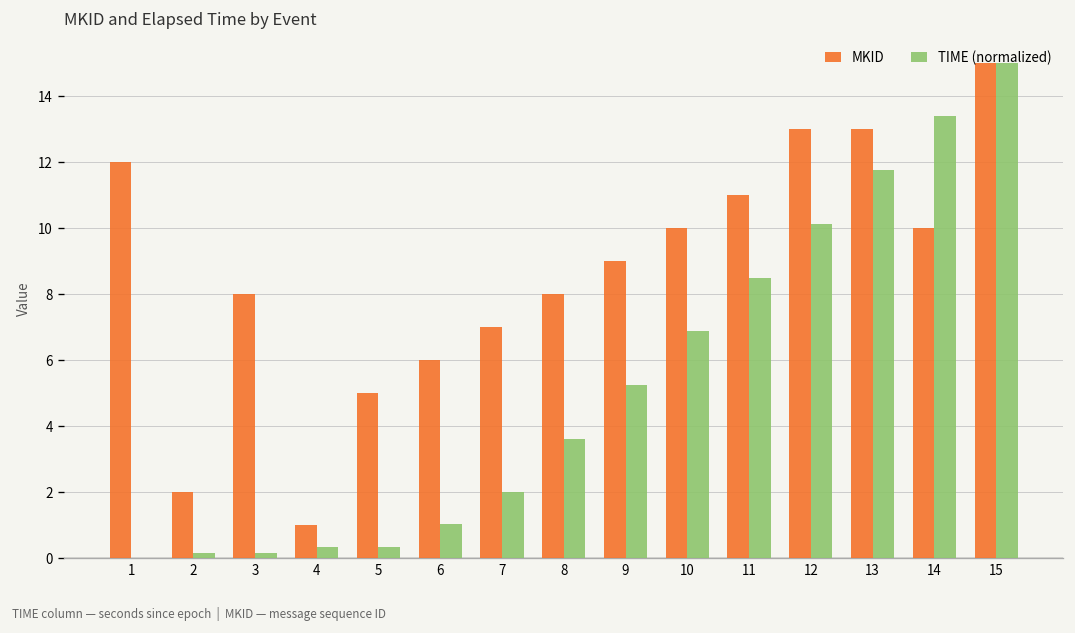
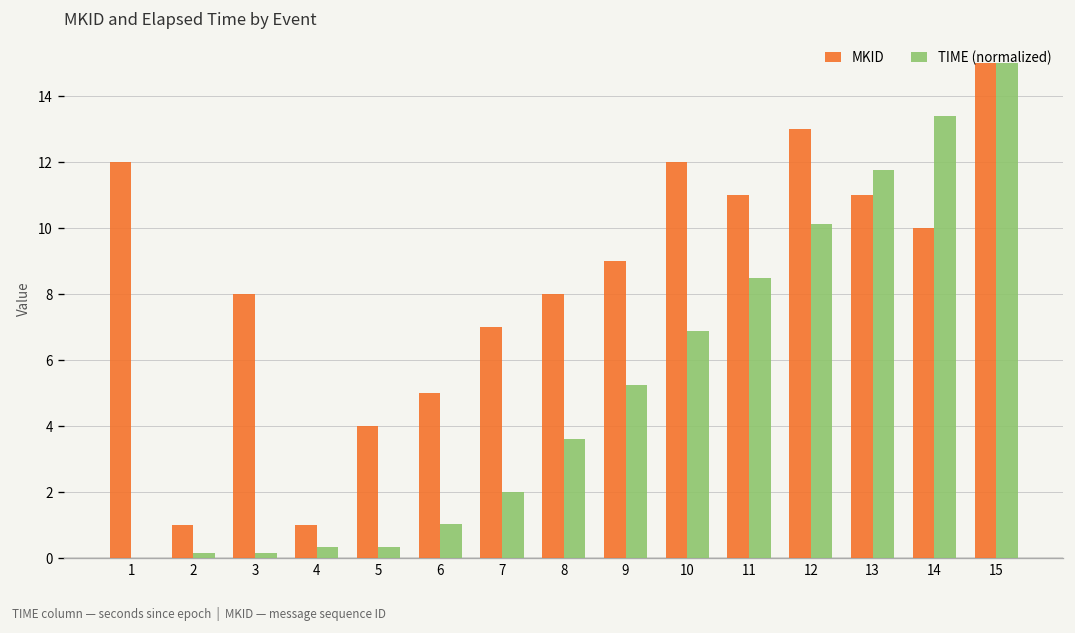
  {
    "MKID": {
      "1": 12,
-     "2": 2,
+     "2": 1,
      "3": 8,
      "4": 1,
-     "5": 5,
-     "6": 6,
+     "5": 4,
+     "6": 5,
      "7": 7,
      "8": 8,
      "9": 9,
-     "10": 10,
+     "10": 12,
      "11": 11,
      "12": 13,
-     "13": 13,
+     "13": 11,
      "14": 10,
      "15": 15
    },
    "TIME (normalized)": {
      "1": 0,
      "2": 0.1,
      "3": 0.1,
      "4": 0.3,
      "5": 0.3,
      "6": 1,
      "7": 2,
      "8": 3.6,
      "9": 5.2,
      "10": 6.9,
      "11": 8.5,
      "12": 10.1,
      "13": 11.7,
      "14": 13.4,
      "15": 15
    }
  }
